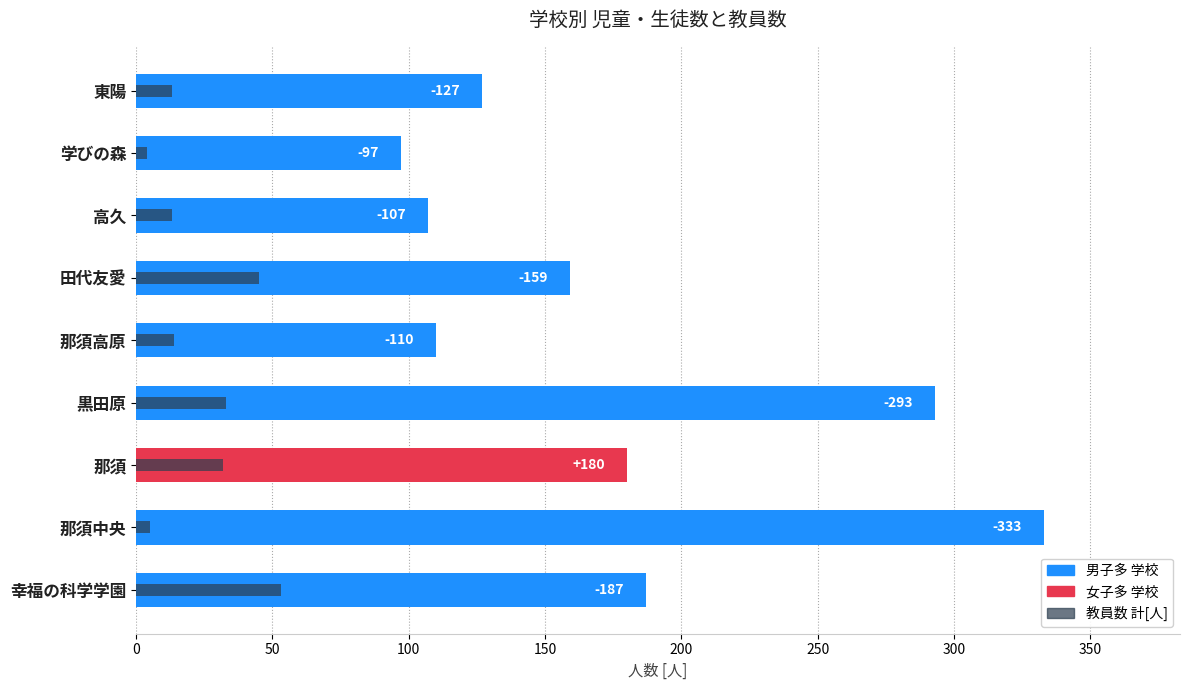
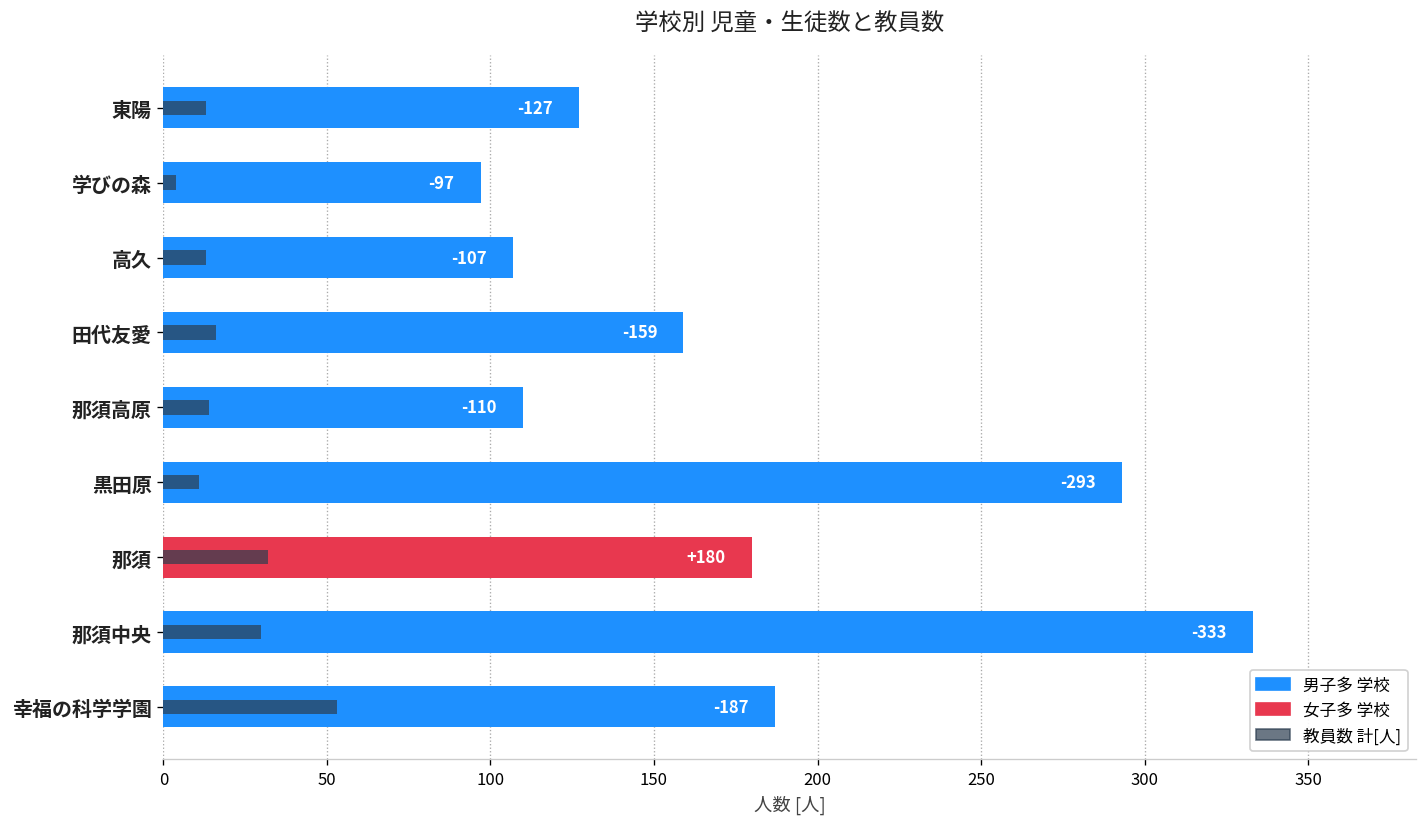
  {
    "教員数 計[人]": {
-     "田代友愛": 45,
-     "黒田原": 33,
-     "那須中央": 5
+     "田代友愛": 16,
+     "黒田原": 11,
+     "那須中央": 30
    }
  }
